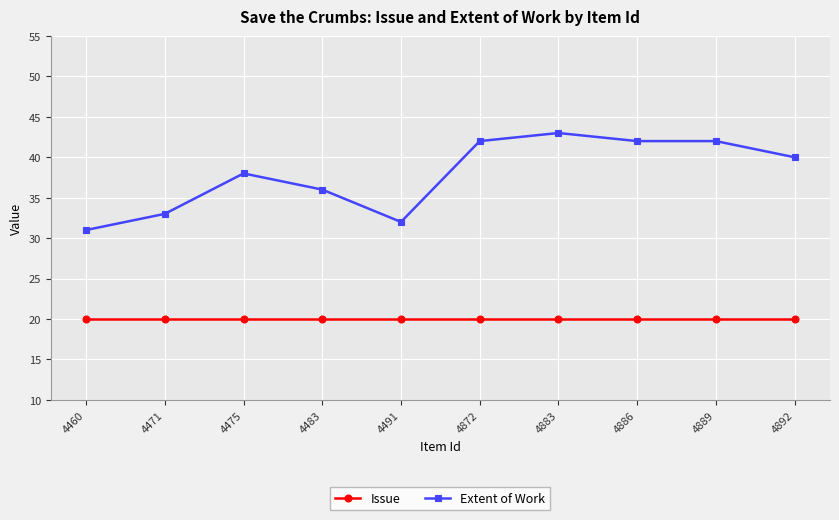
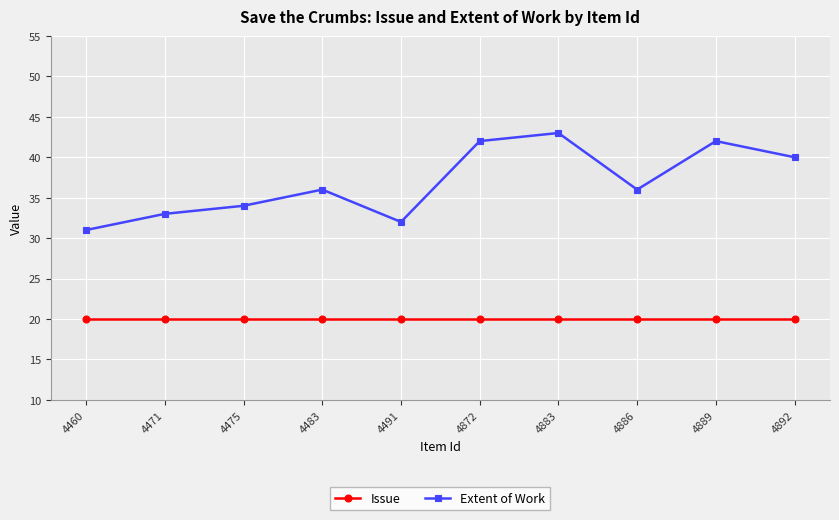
  {
    "Issue": {
      "4460": 20,
      "4471": 20,
      "4475": 20,
      "4483": 20,
      "4491": 20,
      "4872": 20,
      "4883": 20,
      "4886": 20,
      "4889": 20,
      "4892": 20
    },
    "Extent of Work": {
      "4460": 31,
      "4471": 33,
-     "4475": 38,
+     "4475": 34,
      "4483": 36,
      "4491": 32,
      "4872": 42,
      "4883": 43,
-     "4886": 42,
+     "4886": 36,
      "4889": 42,
      "4892": 40
    }
  }
